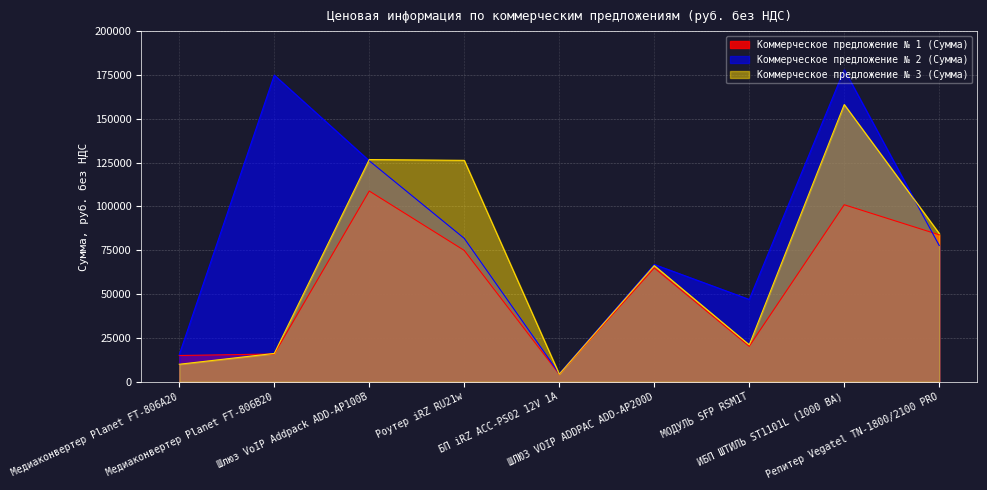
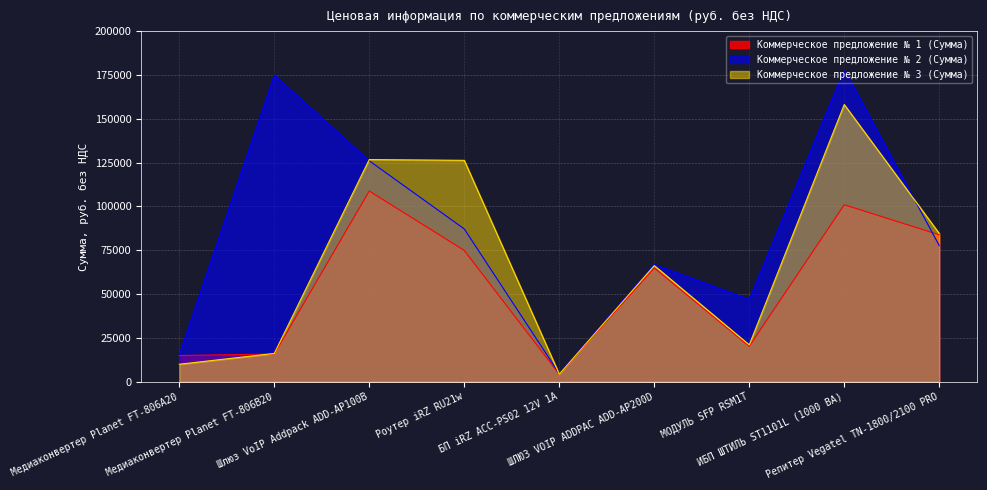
  {
    "Коммерческое предложение № 1 (Сумма)": {
      "Шлюз VoIP Addpack ADD-AP100B": 109000,
      "Роутер iRZ RU21w": 75000,
      "ИБП ШТИЛЬ ST1101L (1000 ВА)": 101000
    },
    "Коммерческое предложение № 2 (Сумма)": {
      "Медиаконвертер Planet FT-806B20": 175000,
-     "Роутер iRZ RU21w": 82000,
+     "Роутер iRZ RU21w": 87000,
      "МОДУЛЬ SFP RSM1T": 47000,
      "Репитер Vegatel TN-1800/2100 PRO": 78000
    },
    "Коммерческое предложение № 3 (Сумма)": {
      "Медиаконвертер Planet FT-806A20": 10000,
      "Роутер iRZ RU21w": 126000,
      "ИБП ШТИЛЬ ST1101L (1000 ВА)": 158000
    }
  }
